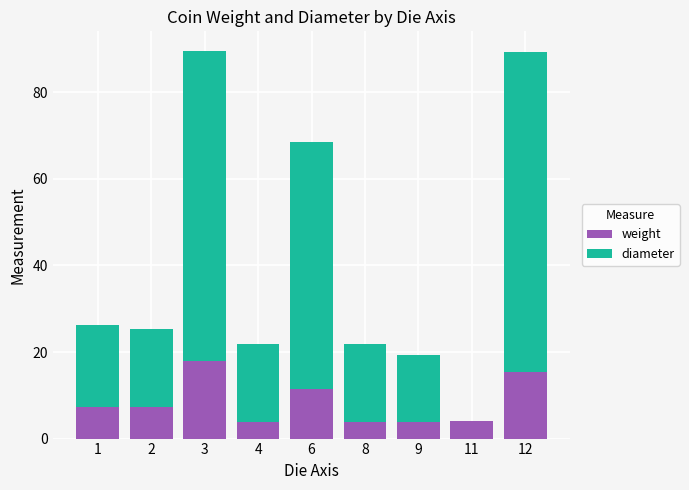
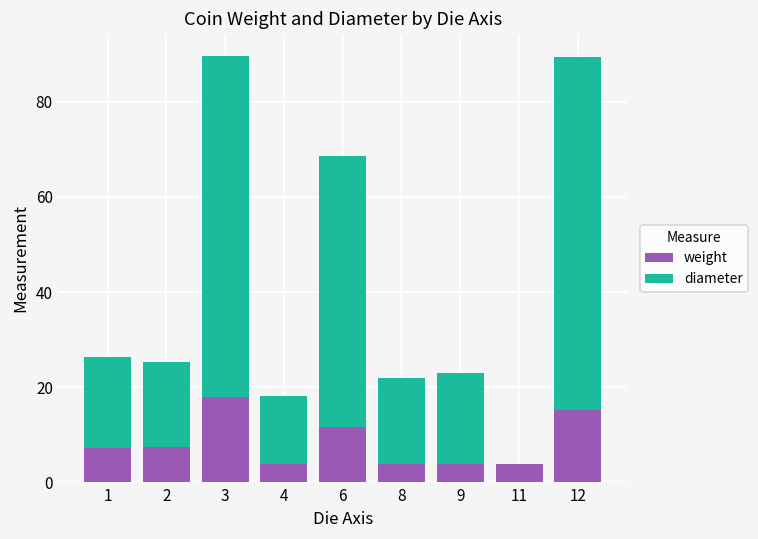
  {
    "weight": {
      "1": 7,
      "2": 7,
      "3": 18,
      "4": 4,
      "6": 12,
      "8": 4,
      "9": 4,
      "11": 4,
      "12": 15
    },
    "diameter": {
      "1": 19,
      "2": 18,
      "3": 72,
-     "4": 18,
+     "4": 14,
      "6": 57,
      "8": 18,
-     "9": 15,
+     "9": 19,
      "11": 0,
      "12": 74
    }
  }
